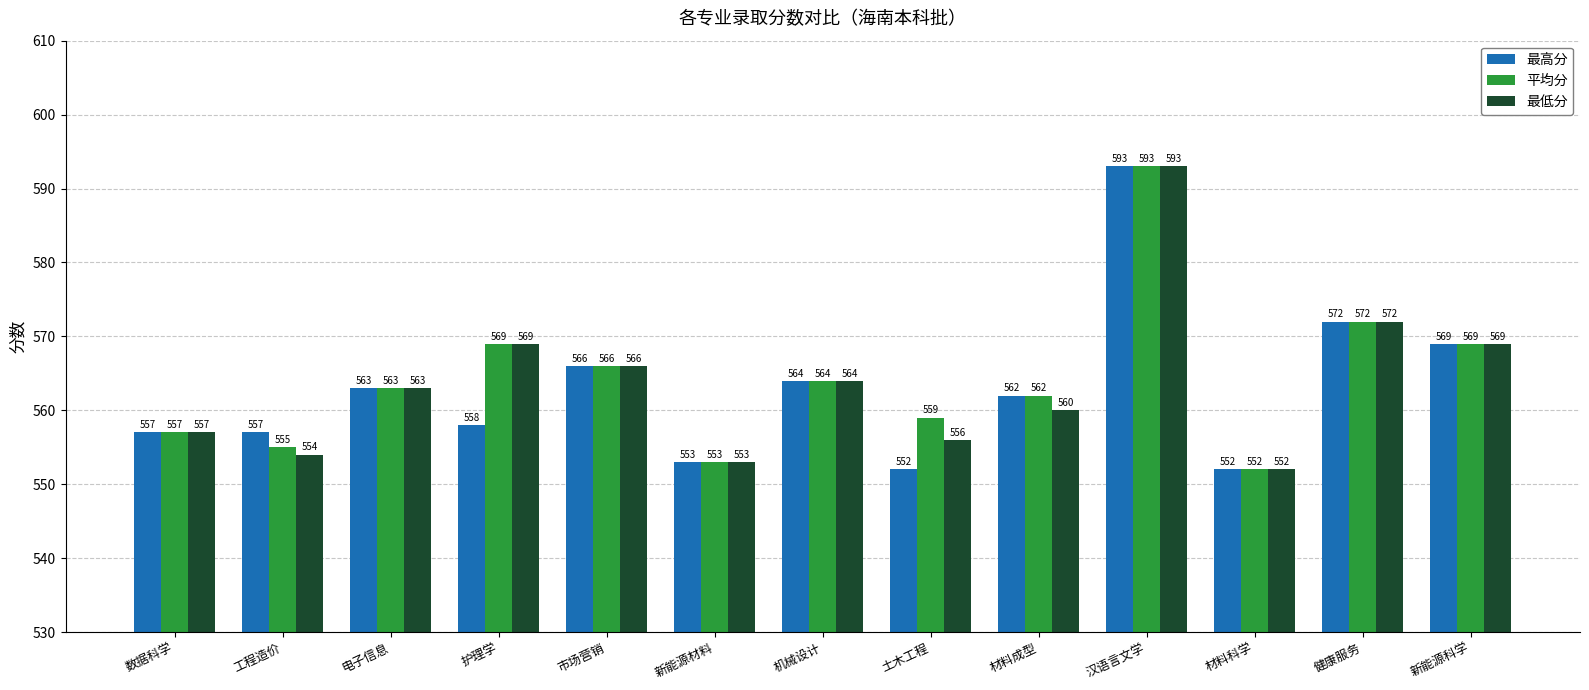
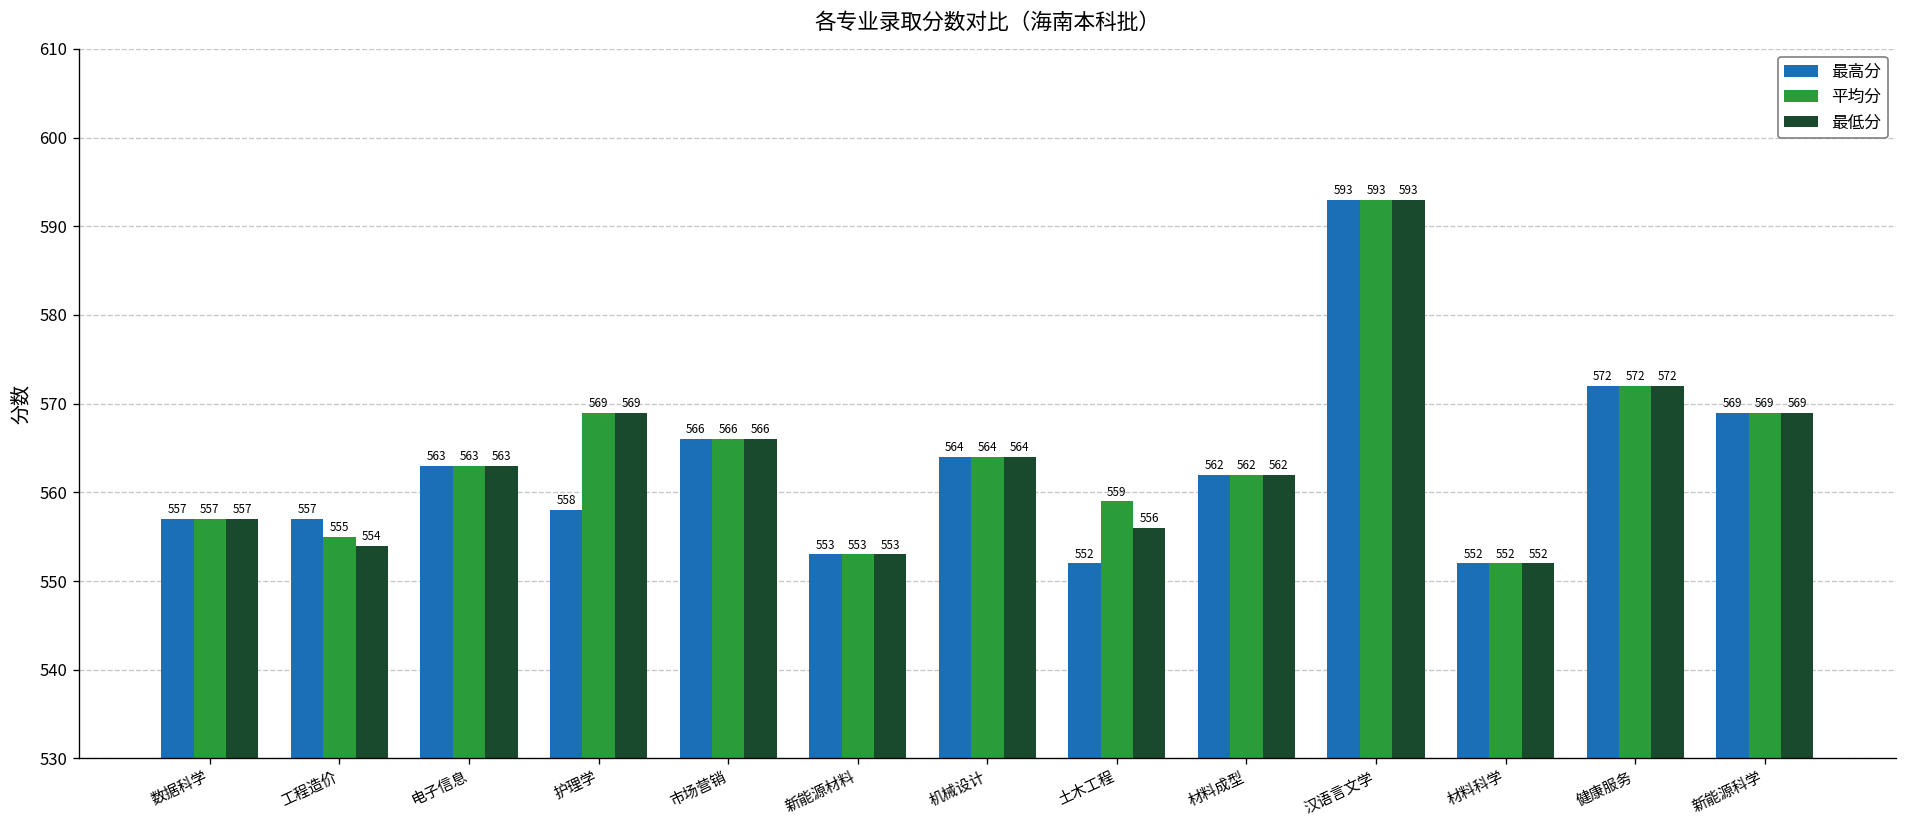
  {
    "最高分": {
      "数据科学": 557,
      "工程造价": 557,
      "电子信息": 563,
      "护理学": 558,
      "市场营销": 566,
      "新能源材料": 553,
      "机械设计": 564,
      "土木工程": 552,
      "材料成型": 562,
      "汉语言文学": 593,
      "材料科学": 552,
      "健康服务": 572,
      "新能源科学": 569
    },
    "平均分": {
      "数据科学": 557,
      "工程造价": 555,
      "电子信息": 563,
      "护理学": 569,
      "市场营销": 566,
      "新能源材料": 553,
      "机械设计": 564,
      "土木工程": 559,
      "材料成型": 562,
      "汉语言文学": 593,
      "材料科学": 552,
      "健康服务": 572,
      "新能源科学": 569
    },
    "最低分": {
      "数据科学": 557,
      "工程造价": 554,
      "电子信息": 563,
      "护理学": 569,
      "市场营销": 566,
      "新能源材料": 553,
      "机械设计": 564,
      "土木工程": 556,
-     "材料成型": 560,
+     "材料成型": 562,
      "汉语言文学": 593,
      "材料科学": 552,
      "健康服务": 572,
      "新能源科学": 569
    }
  }
